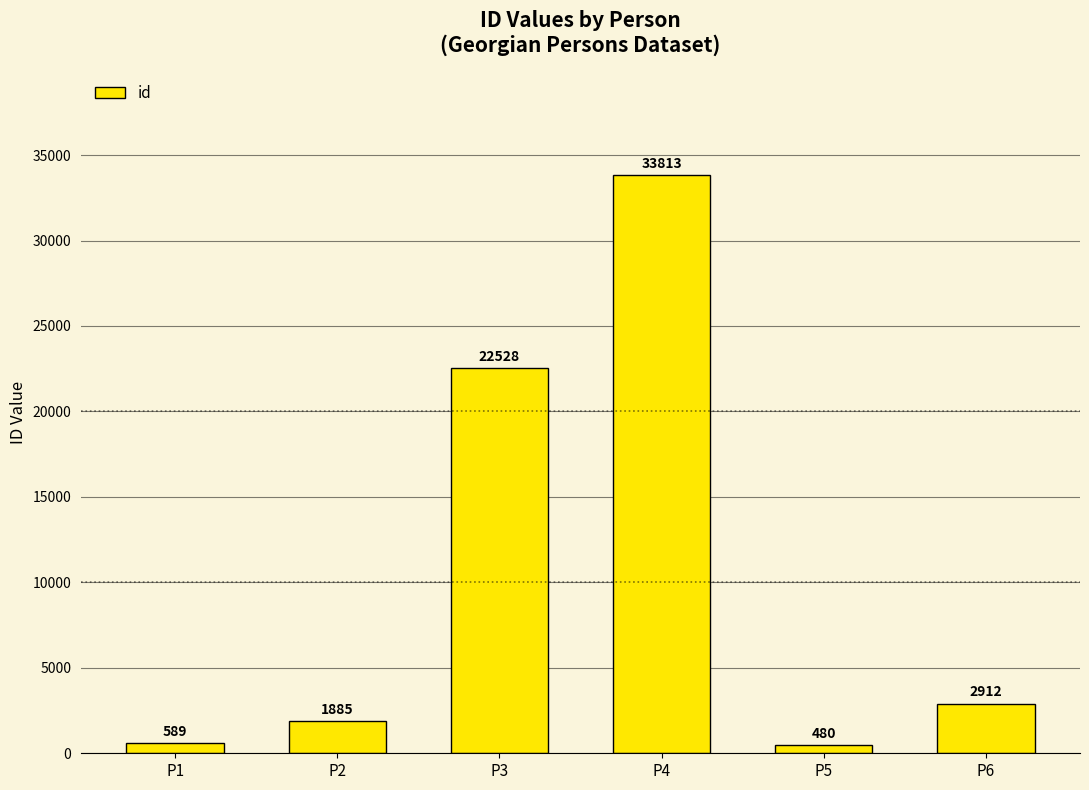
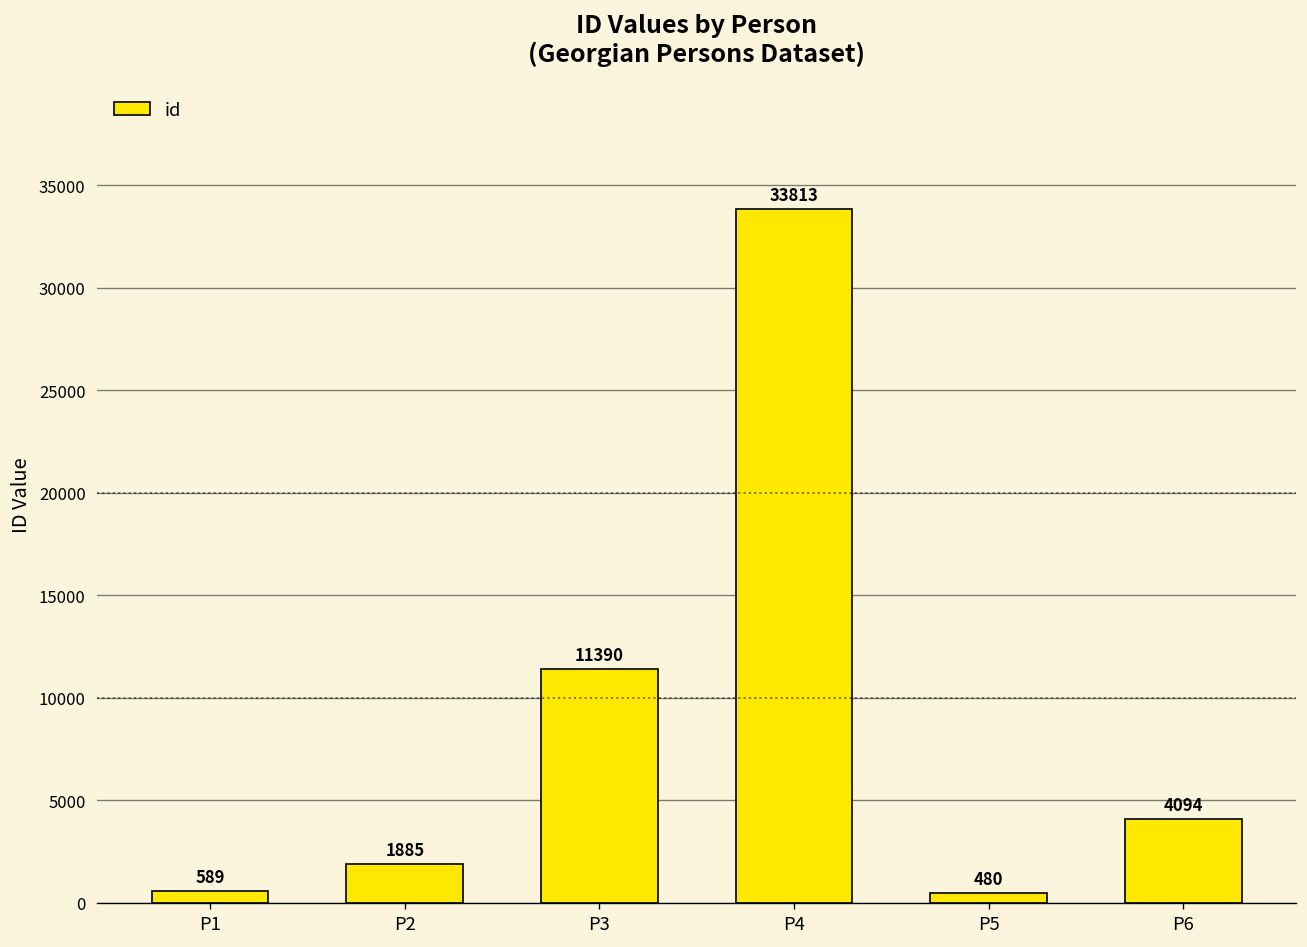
  {
    "P1": 589,
    "P2": 1885,
-   "P3": 22528,
+   "P3": 11390,
    "P4": 33813,
    "P5": 480,
-   "P6": 2912
+   "P6": 4094
  }
